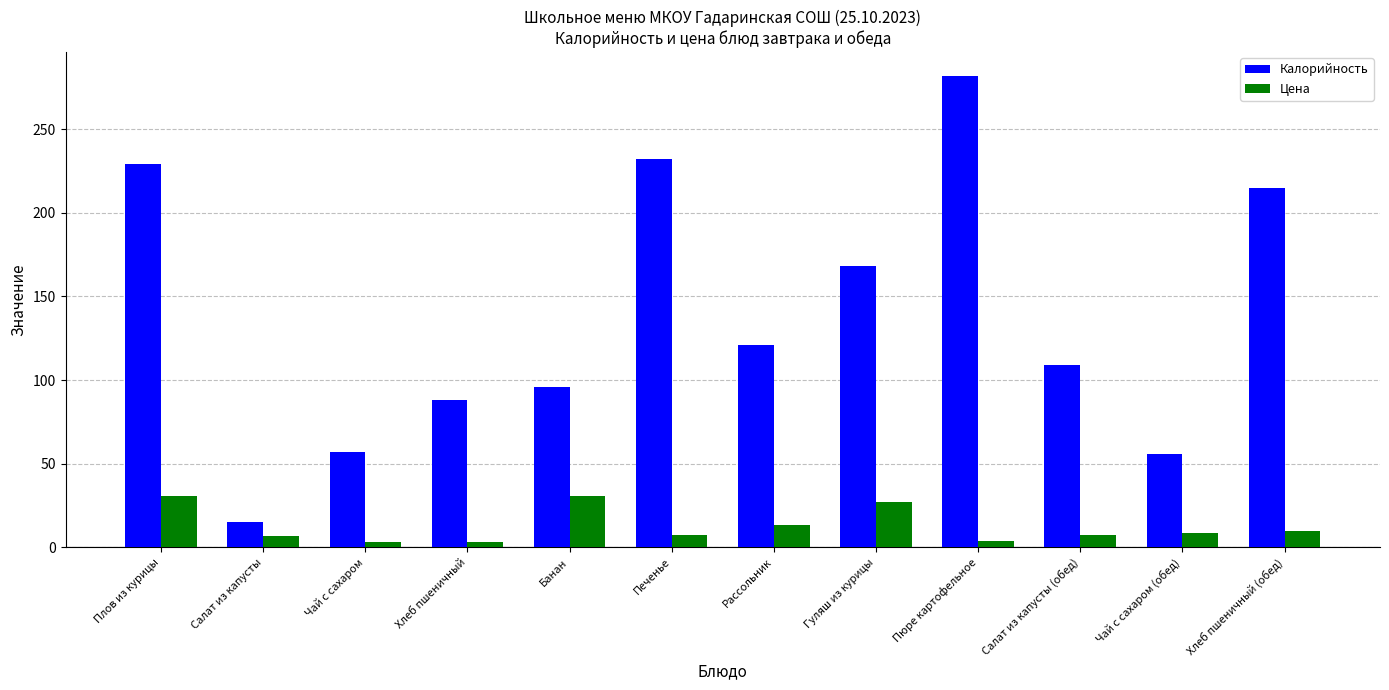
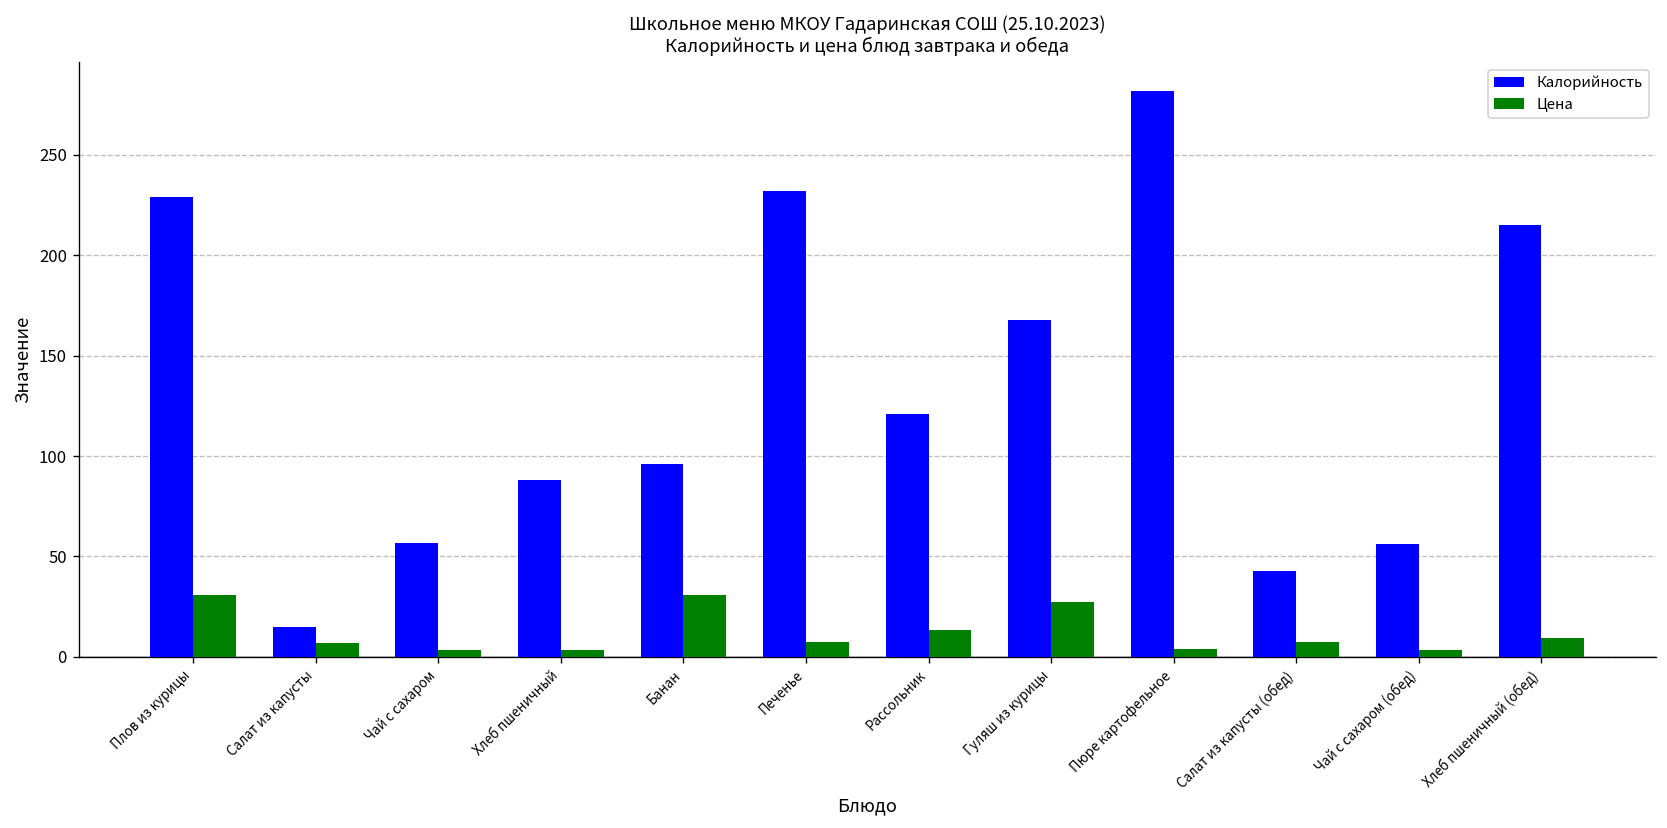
  {
    "Калорийность": {
      "Плов из курицы": 229,
      "Салат из капусты": 15,
      "Чай с сахаром": 57,
      "Хлеб пшеничный": 88,
      "Банан": 96,
      "Печенье": 232,
      "Рассольник": 121,
      "Гуляш из курицы": 168,
      "Пюре картофельное": 282,
-     "Салат из капусты (обед)": 109,
+     "Салат из капусты (обед)": 43,
      "Чай с сахаром (обед)": 56,
      "Хлеб пшеничный (обед)": 215
    },
    "Цена": {
      "Плов из курицы": 31,
      "Салат из капусты": 7,
      "Чай с сахаром": 3,
      "Хлеб пшеничный": 3,
      "Банан": 31,
      "Печенье": 7,
      "Рассольник": 13,
      "Гуляш из курицы": 27,
      "Пюре картофельное": 4,
      "Салат из капусты (обед)": 7,
-     "Чай с сахаром (обед)": 9,
+     "Чай с сахаром (обед)": 3,
      "Хлеб пшеничный (обед)": 10
    }
  }
